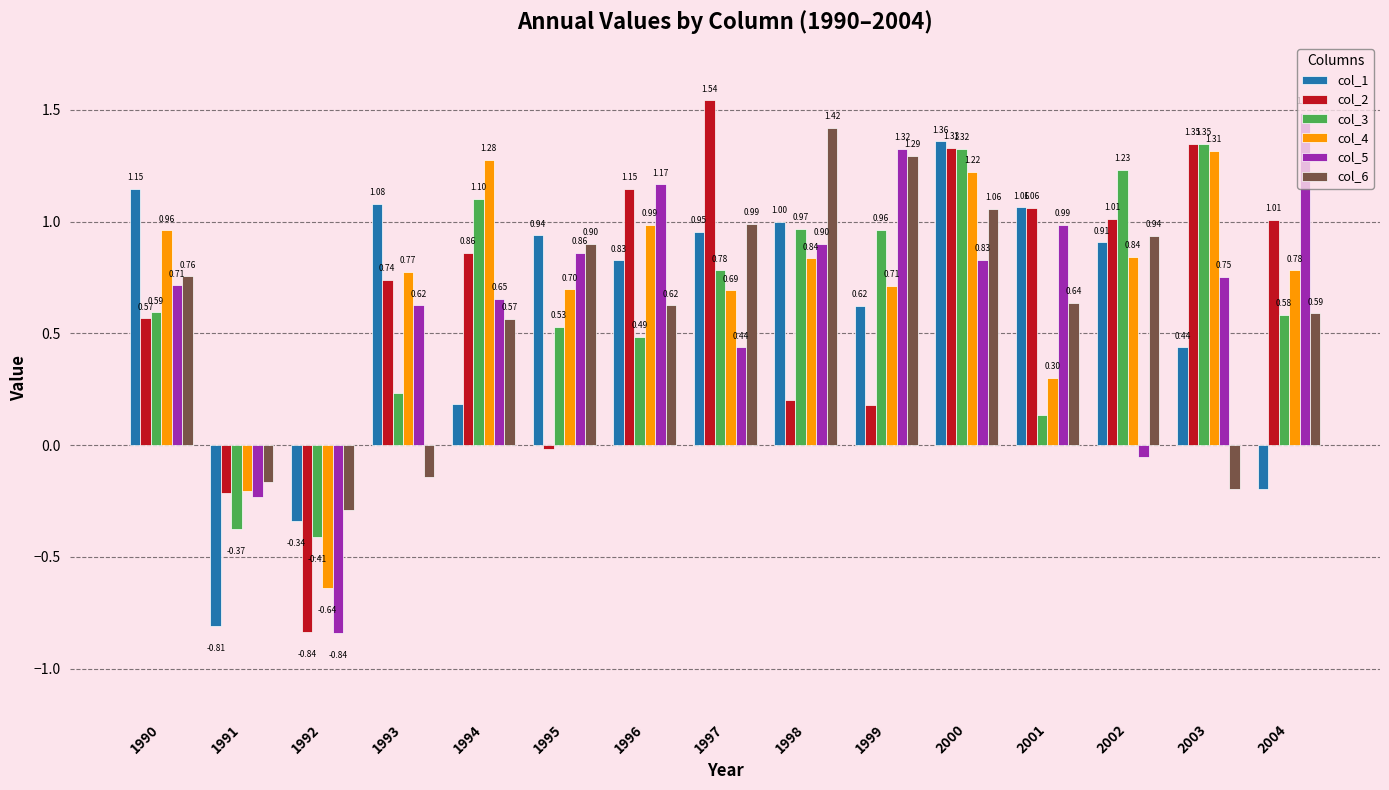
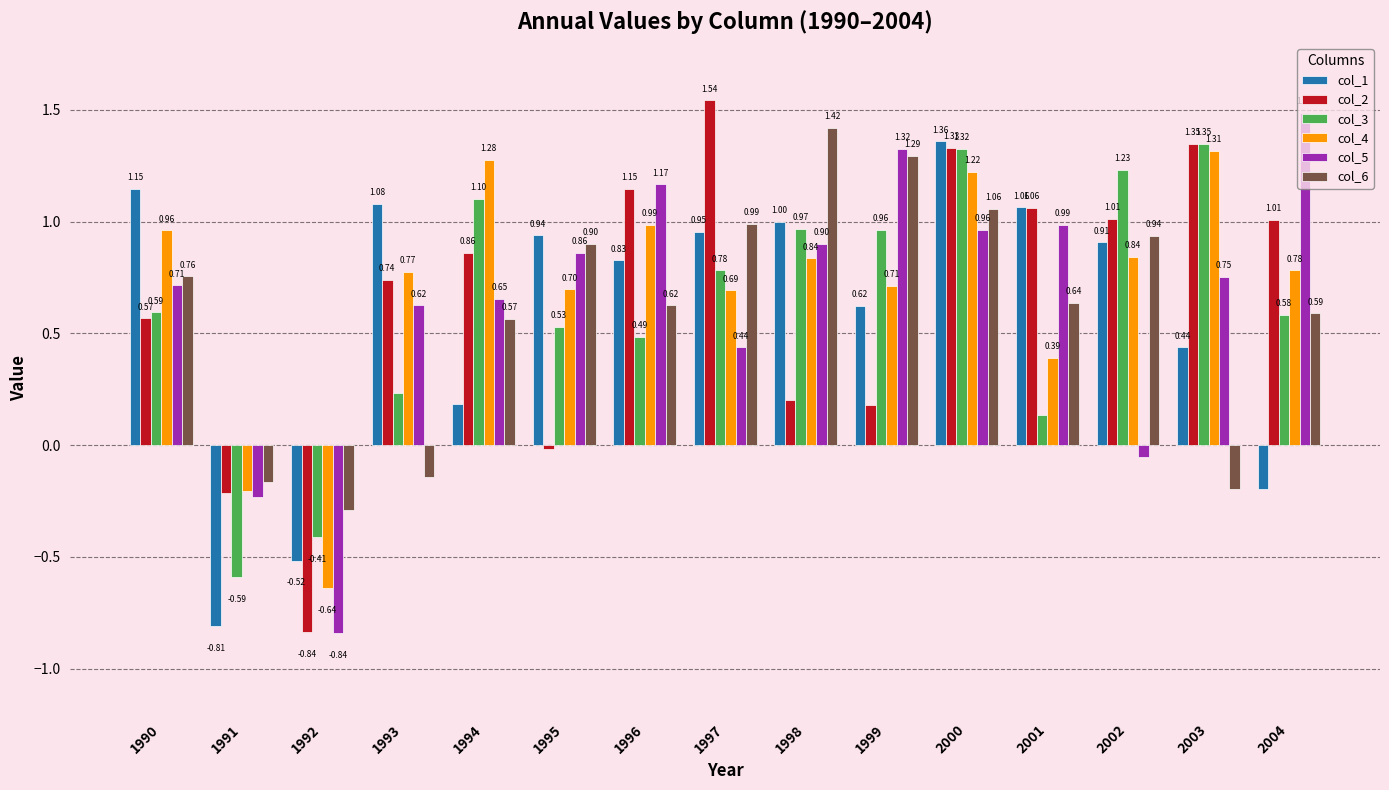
  {
    "col_1": {
      "1990": 1.15,
      "1991": -0.81,
-     "1992": -0.34,
+     "1992": -0.52,
      "1993": 1.08,
      "1995": 0.94,
      "1996": 0.83,
      "1997": 0.95,
      "1998": 1.00,
      "1999": 0.62,
      "2000": 1.36,
      "2002": 0.91,
      "2003": 0.44
    },
    "col_2": {
      "1990": 0.57,
      "1992": -0.84,
      "1993": 0.74,
      "1994": 0.86,
      "1996": 1.15,
      "1997": 1.54,
      "2002": 1.01,
      "2004": 1.01
    },
    "col_3": {
      "1990": 0.59,
-     "1991": -0.37,
+     "1991": -0.59,
      "1992": -0.41,
      "1994": 1.10,
      "1995": 0.53,
      "1996": 0.49,
      "1997": 0.78,
      "1998": 0.97,
      "1999": 0.96,
      "2002": 1.23,
      "2004": 0.58
    },
    "col_4": {
      "1990": 0.96,
      "1992": -0.64,
      "1993": 0.77,
      "1994": 1.28,
      "1995": 0.70,
      "1996": 0.99,
      "1997": 0.69,
      "1998": 0.84,
      "1999": 0.71,
      "2000": 1.22,
-     "2001": 0.30,
+     "2001": 0.39,
      "2002": 0.84,
      "2003": 1.31,
      "2004": 0.78
    },
    "col_5": {
      "1990": 0.71,
      "1992": -0.84,
      "1993": 0.62,
      "1994": 0.65,
      "1995": 0.86,
      "1996": 1.17,
      "1997": 0.44,
      "1998": 0.90,
      "1999": 1.32,
-     "2000": 0.83,
+     "2000": 0.96,
      "2001": 0.99,
      "2003": 0.75
    },
    "col_6": {
      "1990": 0.76,
      "1994": 0.57,
      "1995": 0.90,
      "1996": 0.62,
      "1997": 0.99,
      "1998": 1.42,
      "1999": 1.29,
      "2000": 1.06,
      "2001": 0.64,
      "2002": 0.94,
      "2004": 0.59
    }
  }
